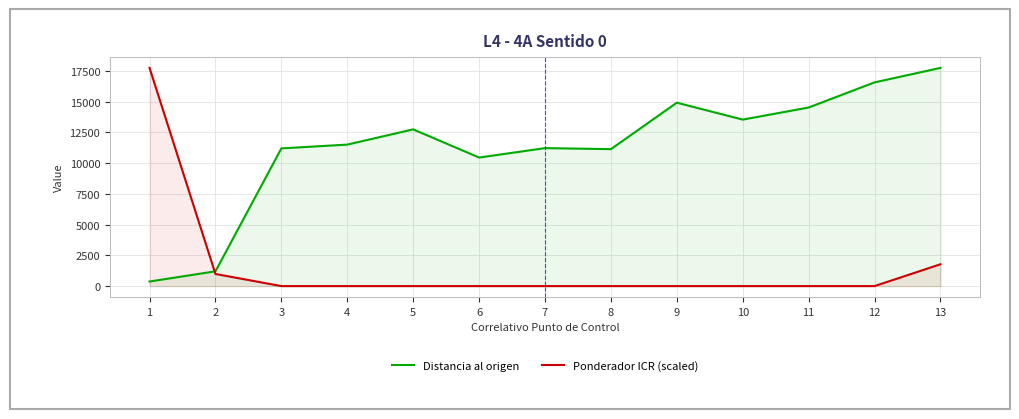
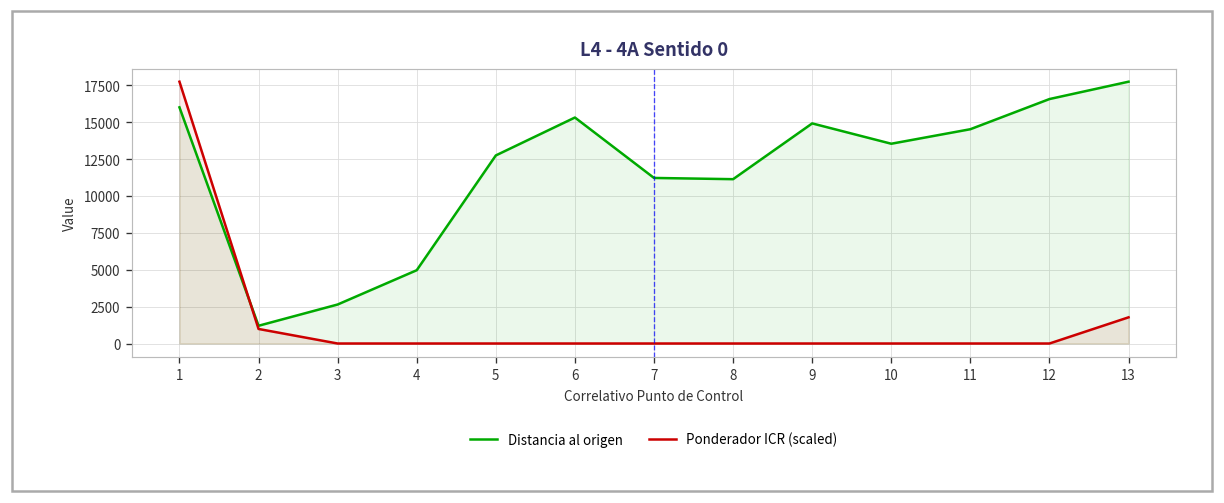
  {
    "Distancia al origen": {
-     "1": 400,
+     "1": 16000,
      "2": 1200,
-     "3": 11200,
-     "4": 11500,
+     "3": 2600,
+     "4": 5000,
      "5": 12700,
-     "6": 10500,
+     "6": 15300,
      "7": 11200,
      "8": 11100,
      "9": 14900,
      "10": 13500,
      "11": 14500,
      "12": 16600,
      "13": 17700
    },
    "Ponderador ICR (scaled)": {
      "1": 17700,
      "2": 1000,
      "3": 0,
      "4": 0,
      "5": 0,
      "6": 0,
      "7": 0,
      "8": 0,
      "9": 0,
      "10": 0,
      "11": 0,
      "12": 0,
      "13": 1800
    }
  }
